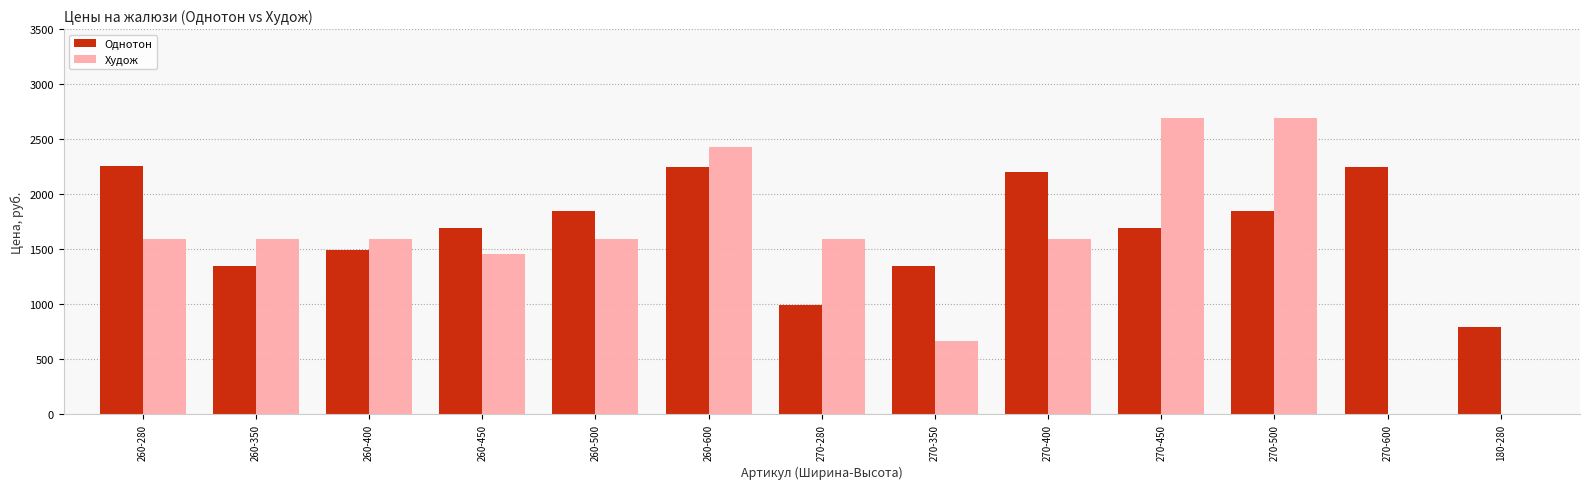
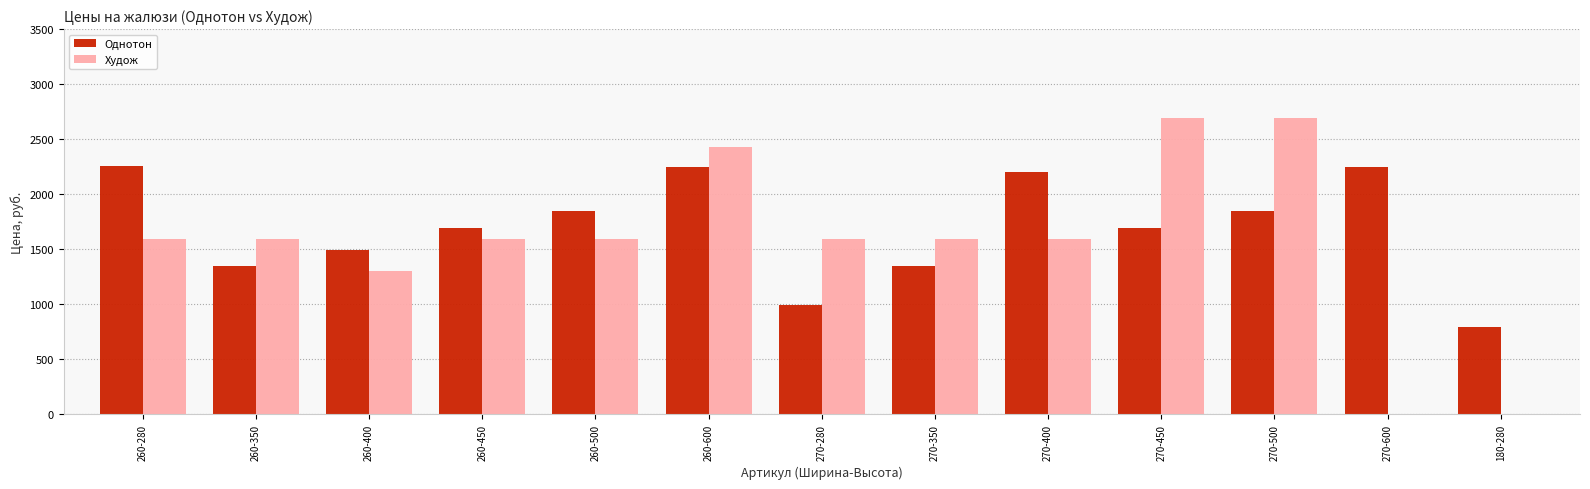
  {
    "Однотон": {
      "260-280": 2260,
      "260-350": 1350,
      "260-400": 1490,
      "260-450": 1690,
      "260-500": 1850,
      "260-600": 2250,
      "270-280": 990,
      "270-350": 1350,
      "270-400": 2210,
      "270-450": 1690,
      "270-500": 1850,
      "270-600": 2250,
      "180-280": 790
    },
    "Худож": {
      "260-280": 1590,
      "260-350": 1590,
-     "260-400": 1590,
-     "260-450": 1450,
+     "260-400": 1300,
+     "260-450": 1590,
      "260-500": 1590,
      "260-600": 2430,
      "270-280": 1590,
-     "270-350": 670,
+     "270-350": 1590,
      "270-400": 1590,
      "270-450": 2690,
      "270-500": 2690,
      "270-600": 0,
      "180-280": 0
    }
  }
